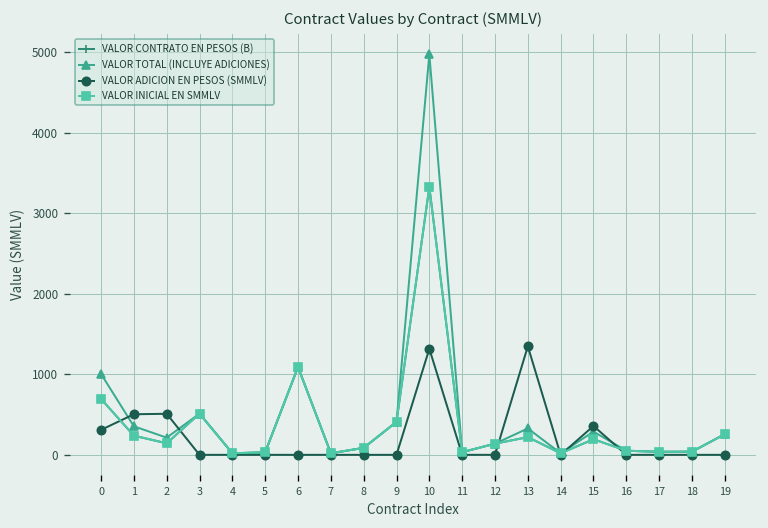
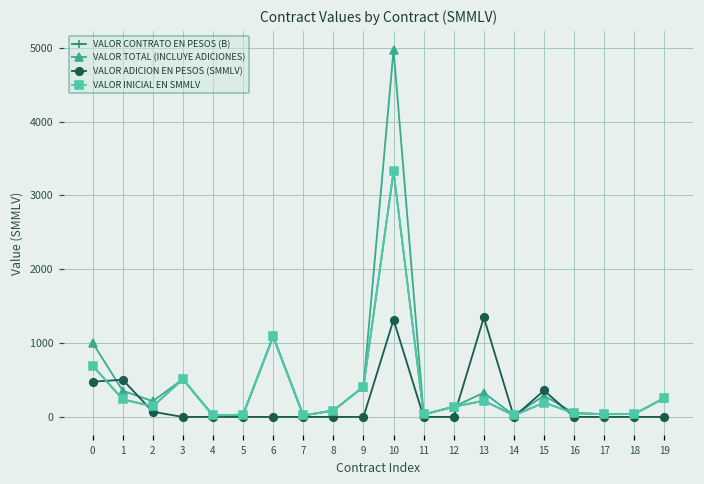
  {
    "VALOR ADICION EN PESOS (SMMLV)": {
-     "0": 300,
+     "0": 500,
      "1": 500,
-     "2": 500,
+     "2": 100,
      "3": 0,
      "6": 0,
      "8": 0,
      "9": 0,
      "10": 1300,
      "12": 0,
      "13": 1300,
      "15": 400,
      "16": 0,
      "18": 0,
      "19": 0
    }
  }
